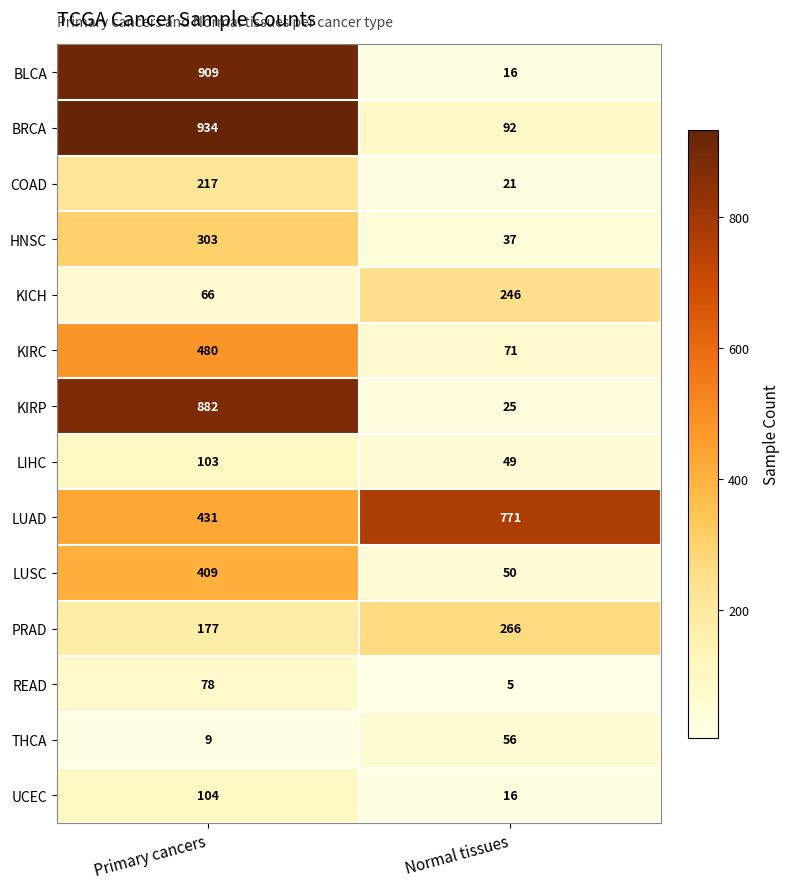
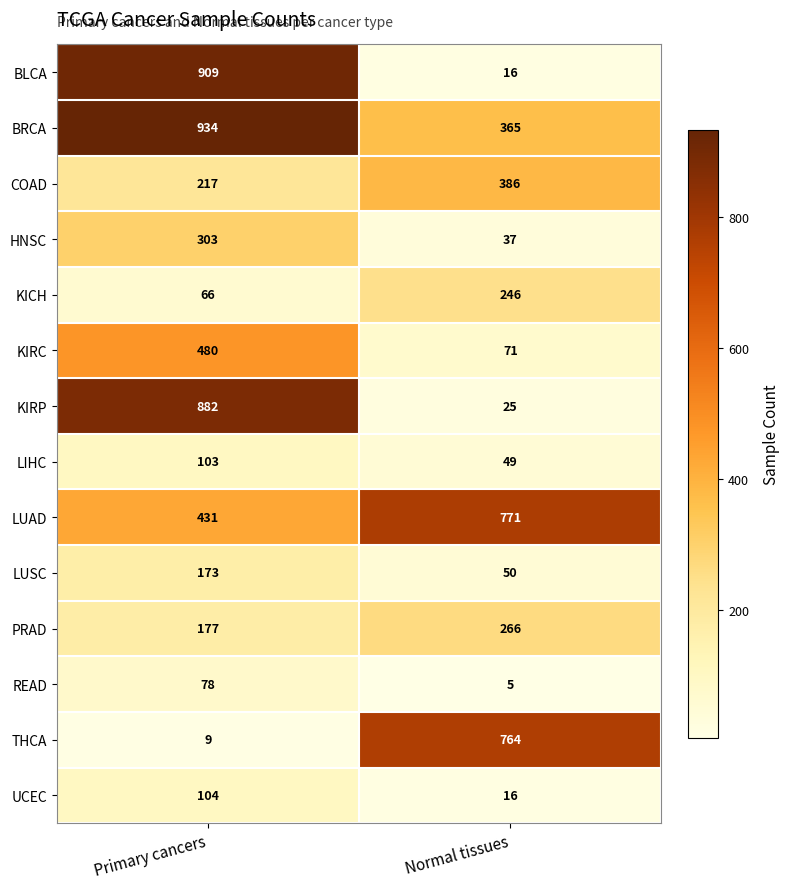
  {
    "BLCA": {
      "Primary cancers": 909,
      "Normal tissues": 16
    },
    "BRCA": {
      "Primary cancers": 934,
-     "Normal tissues": 92
+     "Normal tissues": 365
    },
    "COAD": {
      "Primary cancers": 217,
-     "Normal tissues": 21
+     "Normal tissues": 386
    },
    "HNSC": {
      "Primary cancers": 303,
      "Normal tissues": 37
    },
    "KICH": {
      "Primary cancers": 66,
      "Normal tissues": 246
    },
    "KIRC": {
      "Primary cancers": 480,
      "Normal tissues": 71
    },
    "KIRP": {
      "Primary cancers": 882,
      "Normal tissues": 25
    },
    "LIHC": {
      "Primary cancers": 103,
      "Normal tissues": 49
    },
    "LUAD": {
      "Primary cancers": 431,
      "Normal tissues": 771
    },
    "LUSC": {
-     "Primary cancers": 409,
+     "Primary cancers": 173,
      "Normal tissues": 50
    },
    "PRAD": {
      "Primary cancers": 177,
      "Normal tissues": 266
    },
    "READ": {
      "Primary cancers": 78,
      "Normal tissues": 5
    },
    "THCA": {
      "Primary cancers": 9,
-     "Normal tissues": 56
+     "Normal tissues": 764
    },
    "UCEC": {
      "Primary cancers": 104,
      "Normal tissues": 16
    }
  }
